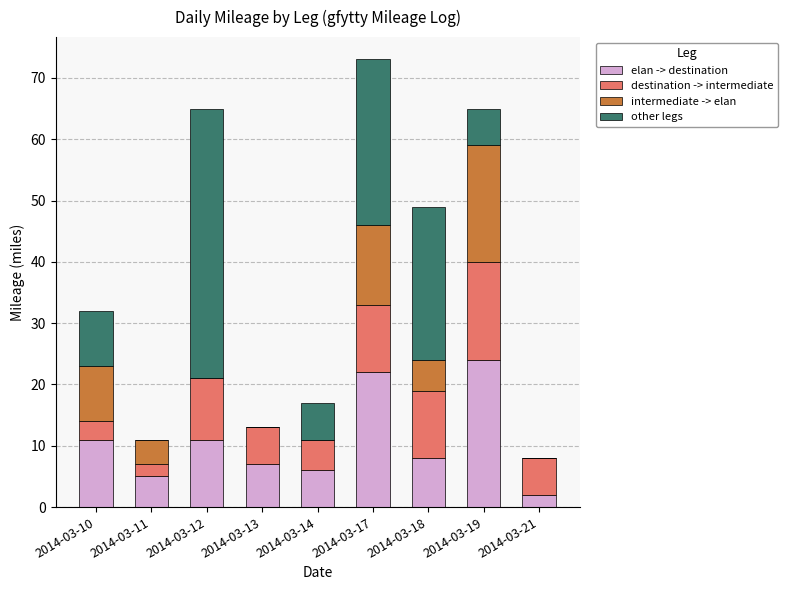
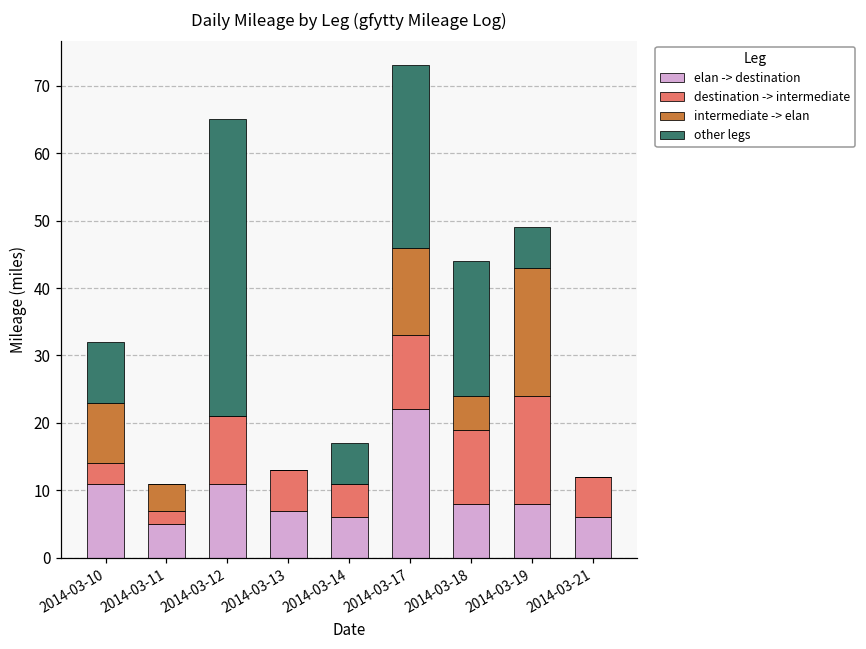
  {
    "elan -> destination": {
      "2014-03-10": 11,
      "2014-03-11": 5,
      "2014-03-12": 11,
      "2014-03-13": 7,
      "2014-03-14": 6,
      "2014-03-17": 22,
      "2014-03-18": 8,
-     "2014-03-19": 24,
-     "2014-03-21": 2
+     "2014-03-19": 8,
+     "2014-03-21": 6
    },
    "other legs": {
      "2014-03-10": 9,
      "2014-03-11": 0,
      "2014-03-12": 44,
      "2014-03-13": 0,
      "2014-03-14": 6,
      "2014-03-17": 27,
-     "2014-03-18": 25,
+     "2014-03-18": 20,
      "2014-03-19": 6,
      "2014-03-21": 0
    }
  }
